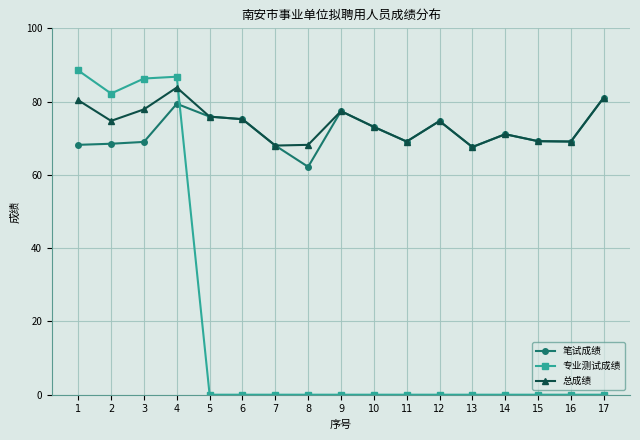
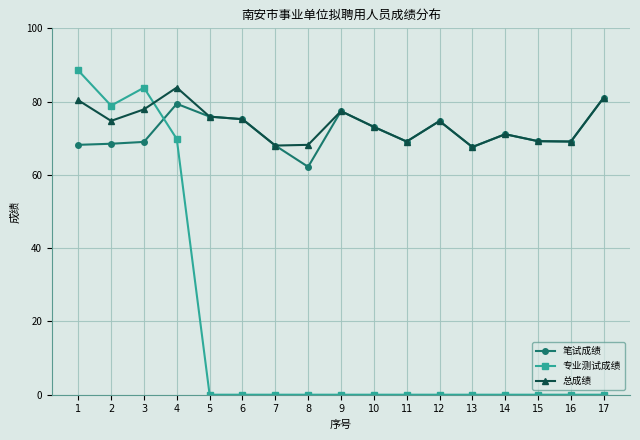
  {
    "专业测试成绩": {
      "1": 89,
-     "2": 82,
-     "3": 86,
-     "4": 87,
+     "2": 79,
+     "3": 84,
+     "4": 70,
      "5": 0,
      "6": 0,
      "7": 0,
      "8": 0,
      "9": 0,
      "10": 0,
      "11": 0,
      "12": 0,
      "13": 0,
      "14": 0,
      "15": 0,
      "16": 0,
      "17": 0
    }
  }
